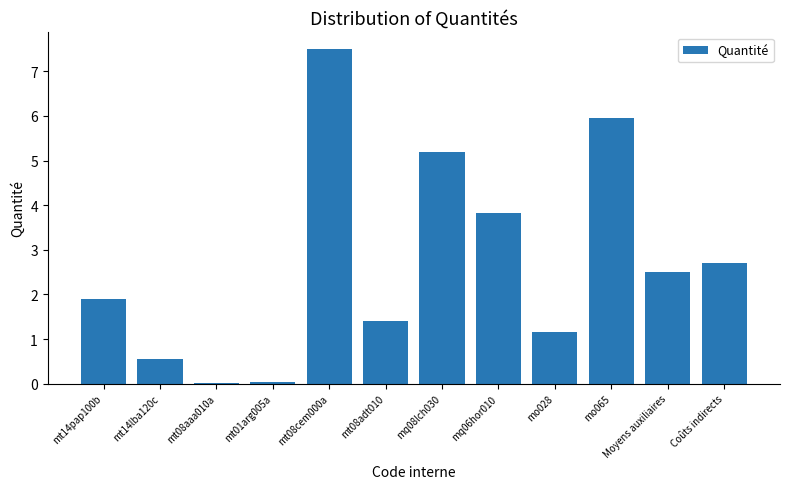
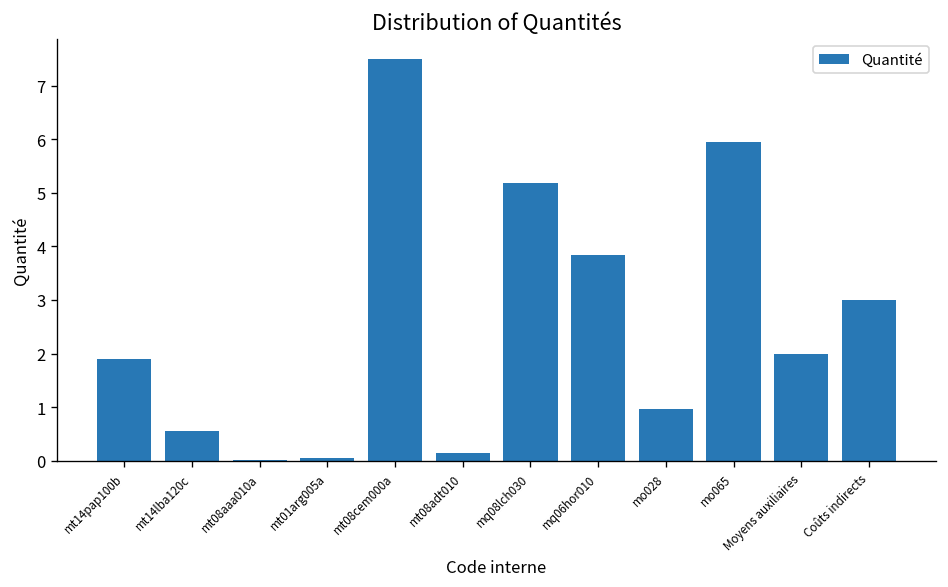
  {
    "mt14pap100b": 1.9,
    "mt14lba120c": 0.6,
    "mt08cem000a": 7.5,
-   "mt08adt010": 1.4,
+   "mt08adt010": 0.2,
    "mq08lch030": 5.2,
    "mq06hor010": 3.8,
-   "mo028": 1.2,
+   "mo028": 1.0,
    "mo065": 6.0,
-   "Moyens auxiliaires": 2.5,
-   "Coûts indirects": 2.7
+   "Moyens auxiliaires": 2.0,
+   "Coûts indirects": 3.0
  }
